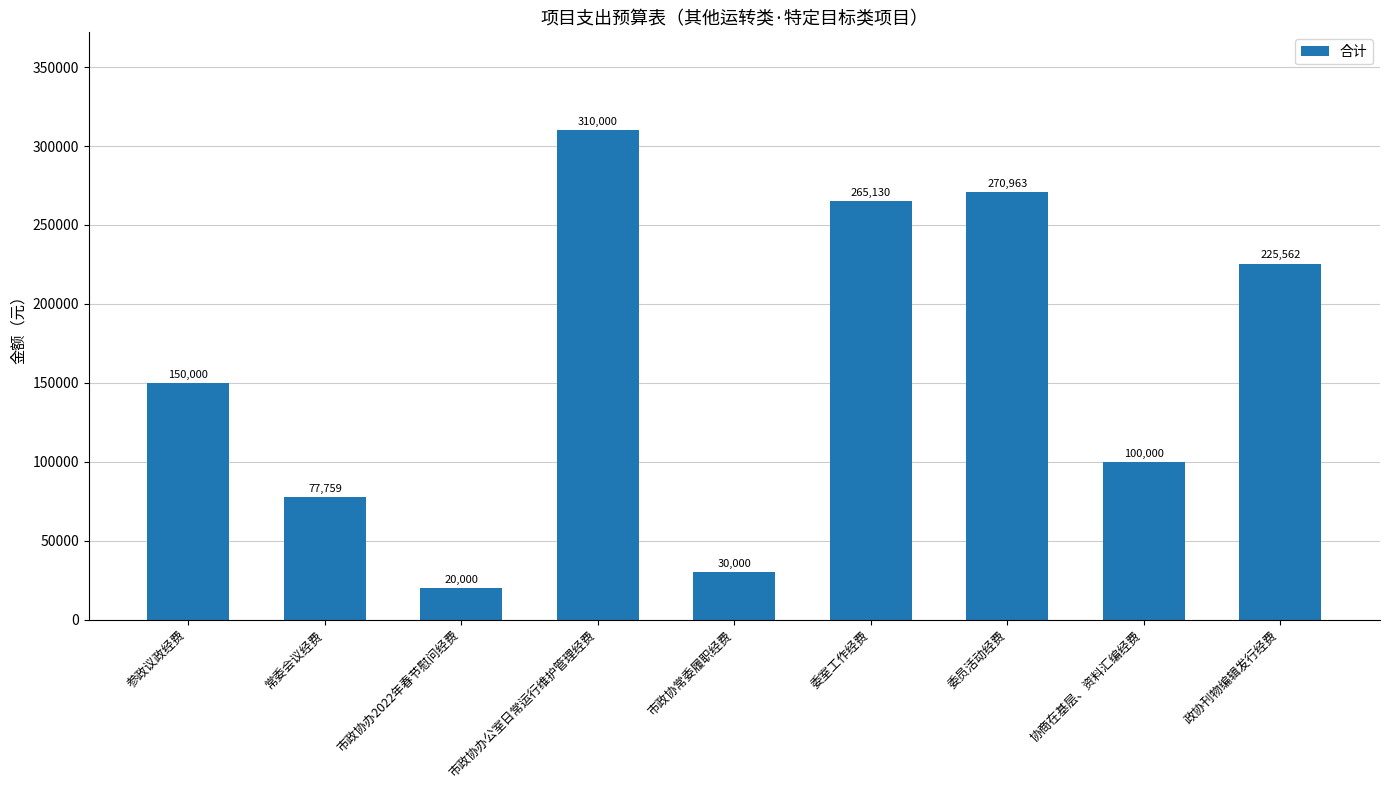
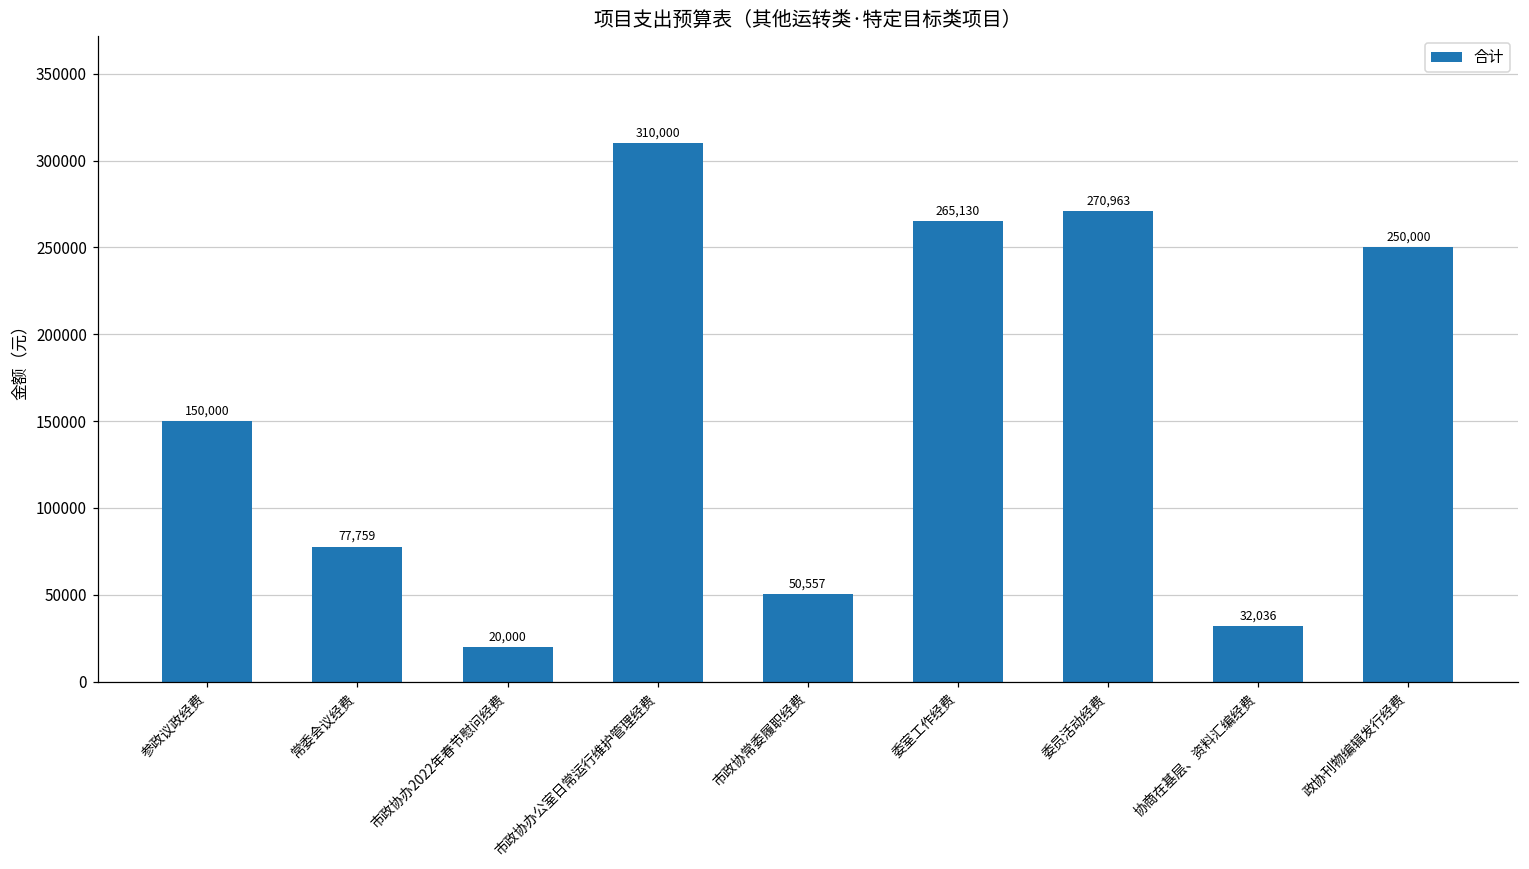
  {
    "参政议政经费": "150,000",
    "常委会议经费": "77,759",
    "市政协办2022年春节慰问经费": "20,000",
    "市政协办公室日常运行维护管理经费": "310,000",
-   "市政协常委履职经费": "30,000",
+   "市政协常委履职经费": "50,557",
    "委室工作经费": "265,130",
    "委员活动经费": "270,963",
-   "协商在基层、资料汇编经费": "100,000",
-   "政协刊物编辑发行经费": "225,562"
+   "协商在基层、资料汇编经费": "32,036",
+   "政协刊物编辑发行经费": "250,000"
  }
